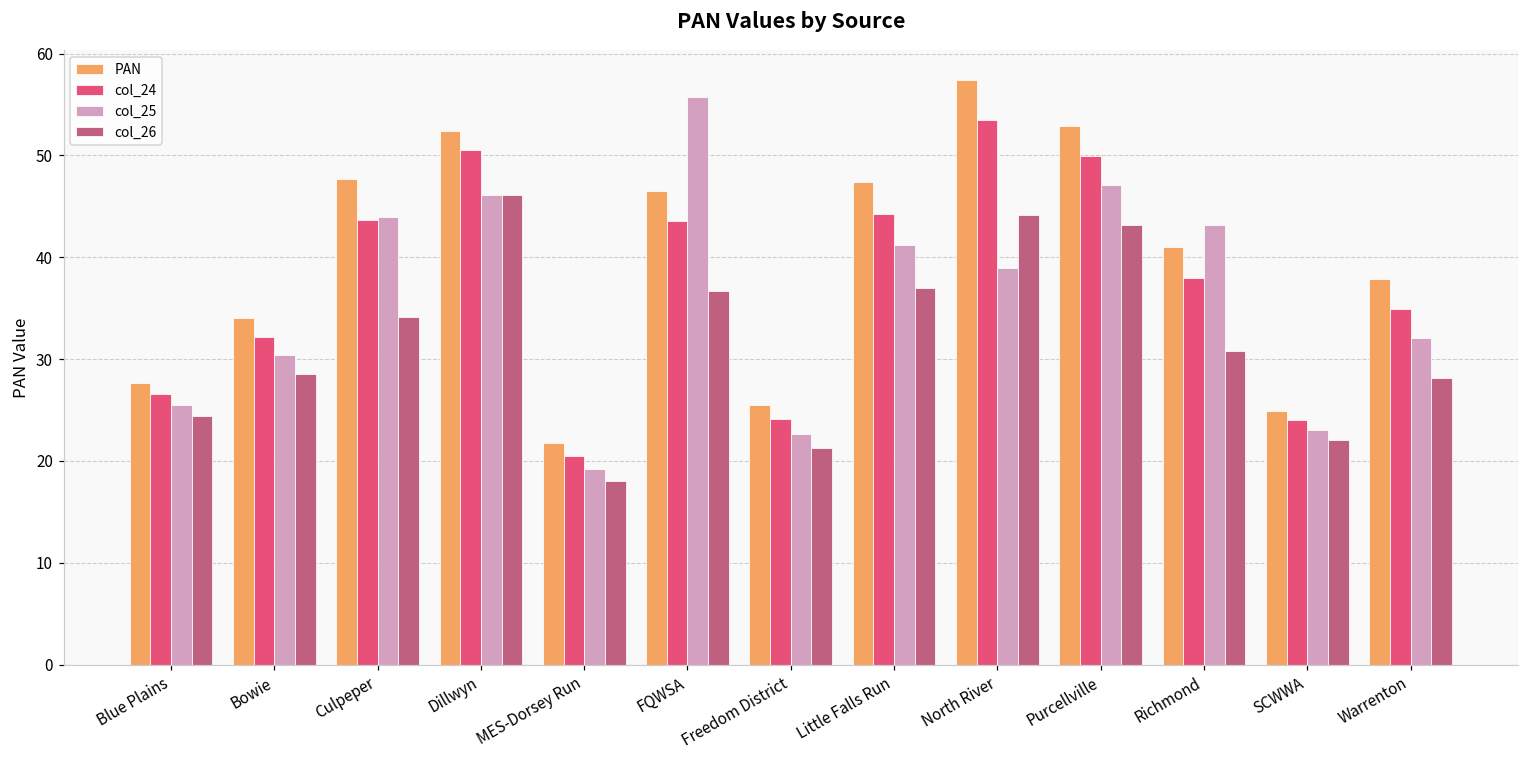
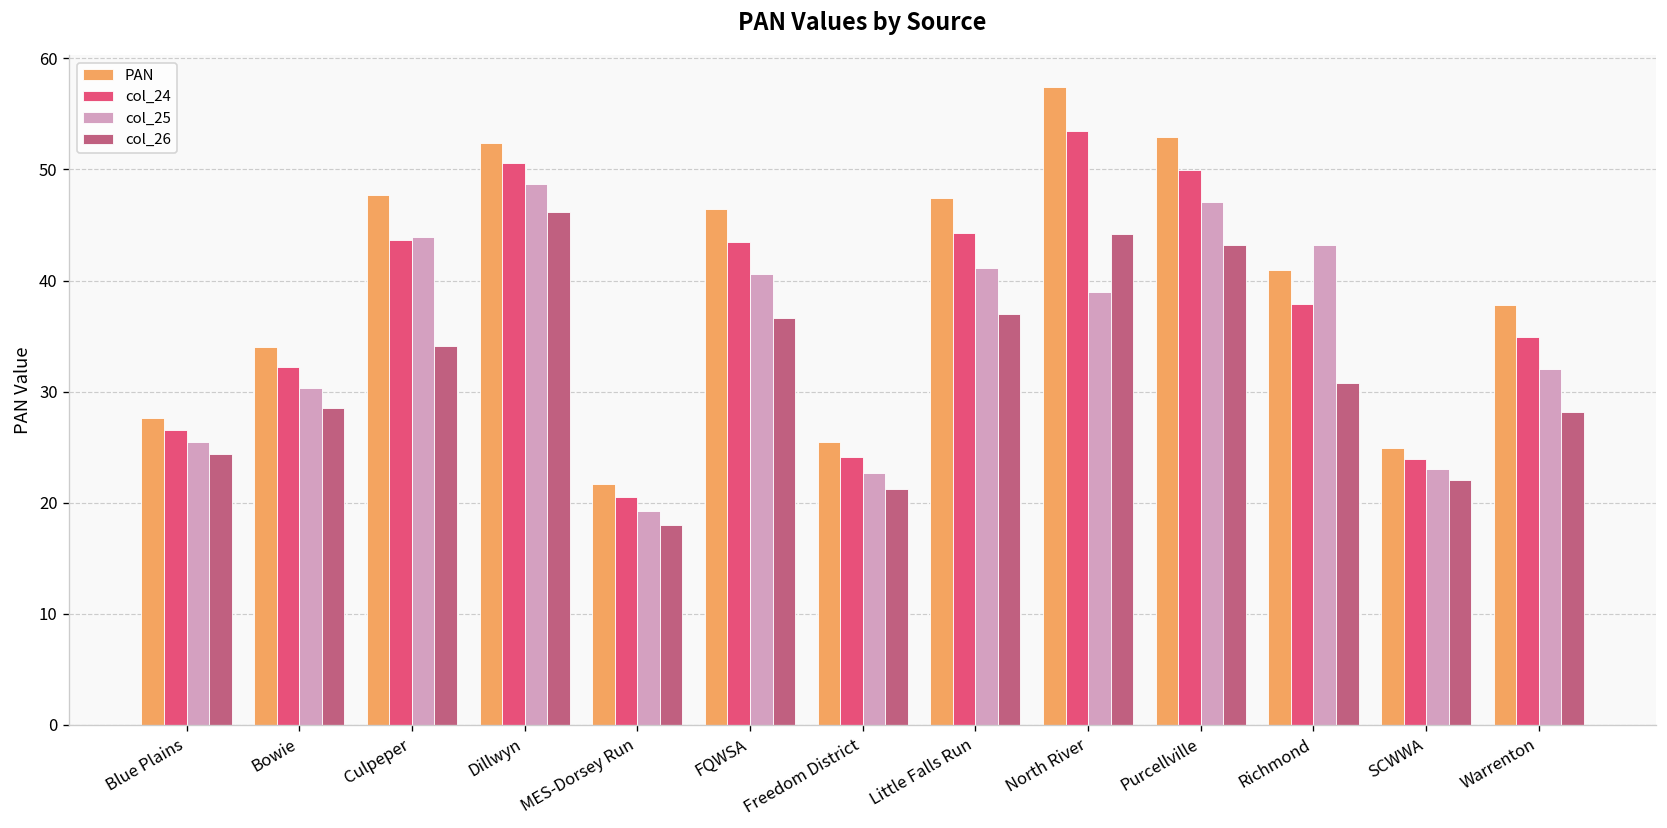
  {
    "PAN": {
      "Blue Plains": 28,
      "Bowie": 34,
      "Culpeper": 48,
      "Dillwyn": 52,
      "MES-Dorsey Run": 22,
      "FQWSA": 46,
      "Freedom District": 25,
      "Little Falls Run": 47,
      "North River": 57,
      "Purcellville": 53,
      "Richmond": 41,
      "SCWWA": 25,
      "Warrenton": 38
    },
    "col_25": {
      "Blue Plains": 25,
      "Bowie": 30,
      "Culpeper": 44,
-     "Dillwyn": 46,
+     "Dillwyn": 49,
      "MES-Dorsey Run": 19,
-     "FQWSA": 56,
+     "FQWSA": 41,
      "Freedom District": 23,
      "Little Falls Run": 41,
      "North River": 39,
      "Purcellville": 47,
      "Richmond": 43,
      "SCWWA": 23,
      "Warrenton": 32
    }
  }
